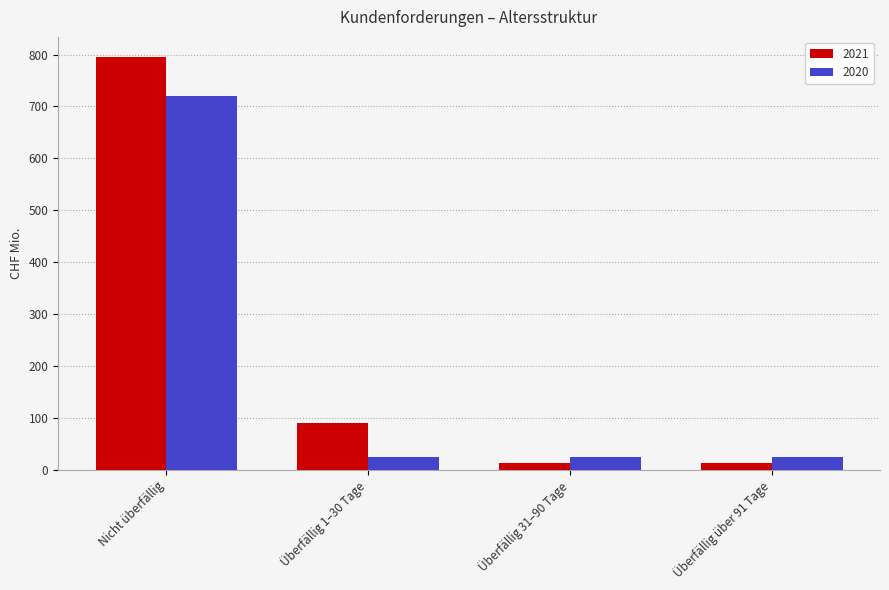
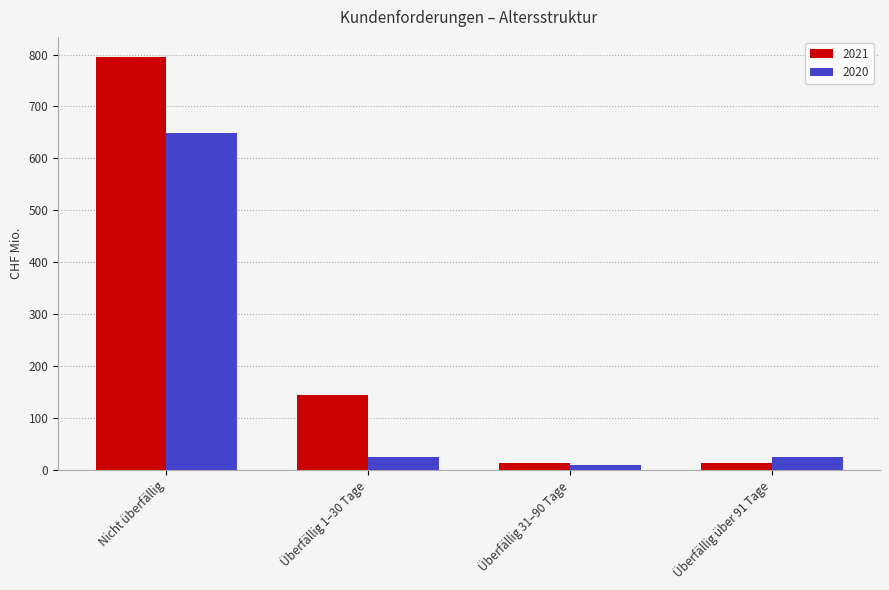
  {
    "2021": {
      "Nicht überfällig": 790,
-     "Überfällig 1–30 Tage": 90,
+     "Überfällig 1–30 Tage": 140,
      "Überfällig 31–90 Tage": 10,
      "Überfällig über 91 Tage": 10
    },
    "2020": {
-     "Nicht überfällig": 720,
+     "Nicht überfällig": 650,
      "Überfällig 1–30 Tage": 20,
-     "Überfällig 31–90 Tage": 30,
+     "Überfällig 31–90 Tage": 10,
      "Überfällig über 91 Tage": 30
    }
  }
